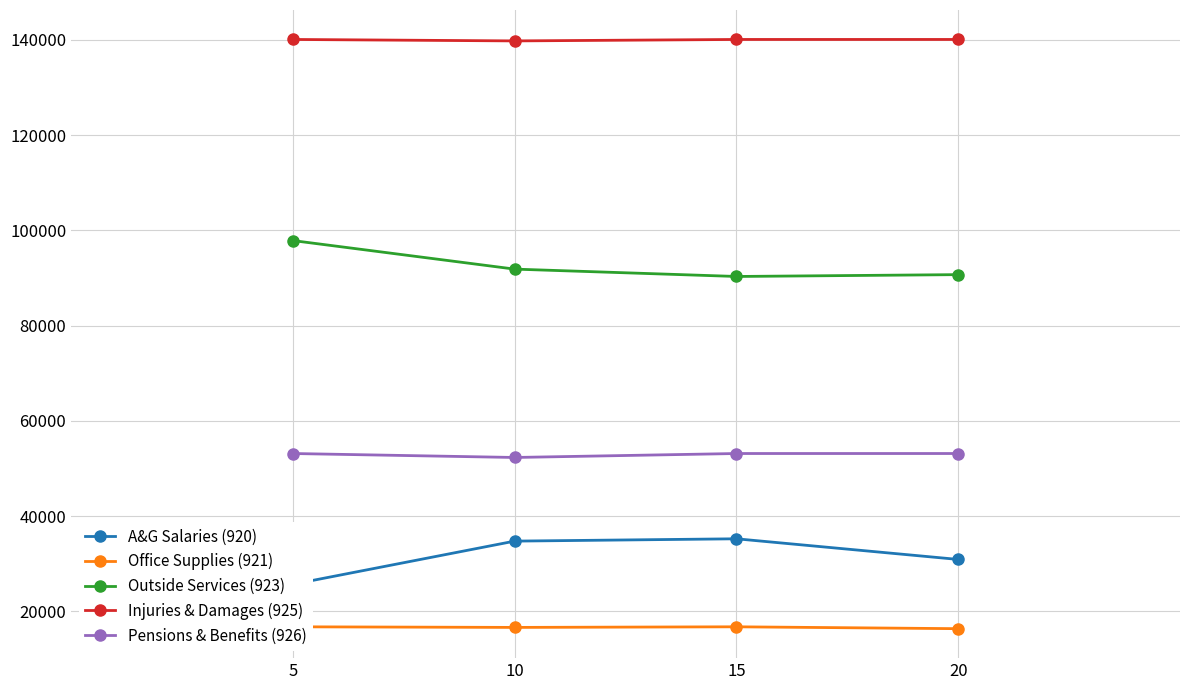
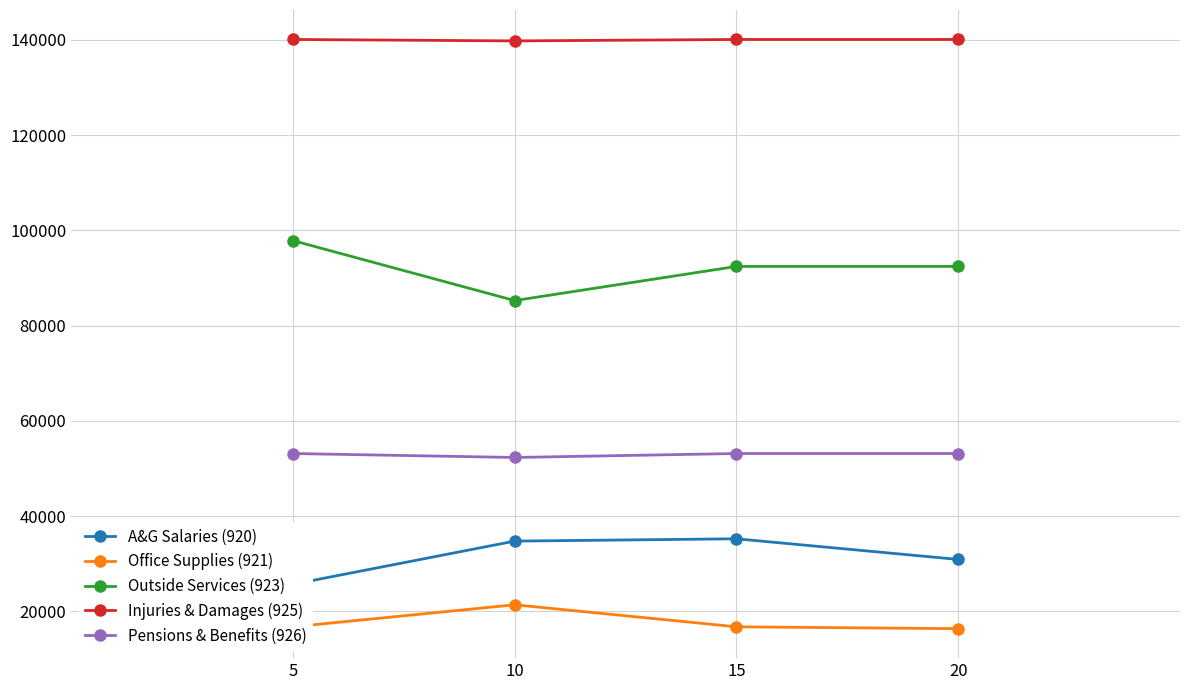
  {
    "A&G Salaries (920)": {
      "10": 35000,
      "15": 35000,
      "20": 31000
    },
    "Office Supplies (921)": {
-     "10": 17000,
+     "10": 21000,
      "15": 17000,
      "20": 16000
    },
    "Outside Services (923)": {
      "5": 98000,
-     "10": 92000,
-     "15": 90000,
-     "20": 91000
+     "10": 85000,
+     "15": 92000,
+     "20": 92000
    },
    "Injuries & Damages (925)": {
      "5": 140000,
      "10": 140000,
      "15": 140000,
      "20": 140000
    },
    "Pensions & Benefits (926)": {
      "5": 53000,
      "10": 52000,
      "15": 53000,
      "20": 53000
    }
  }
